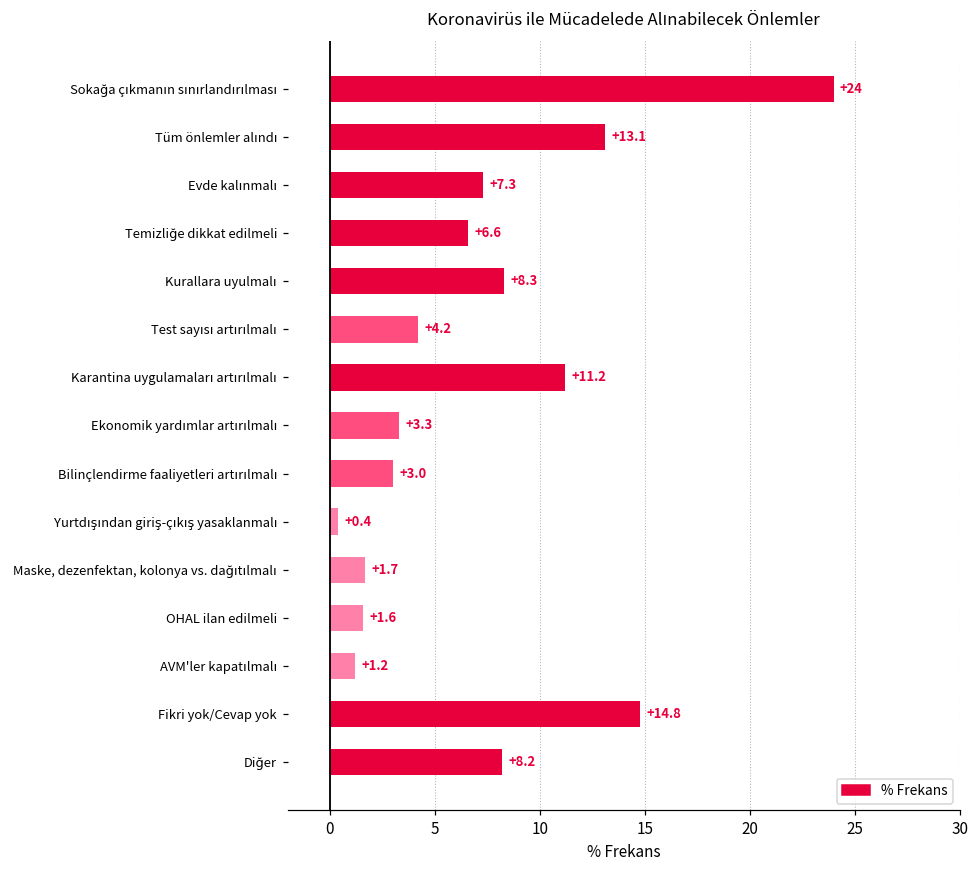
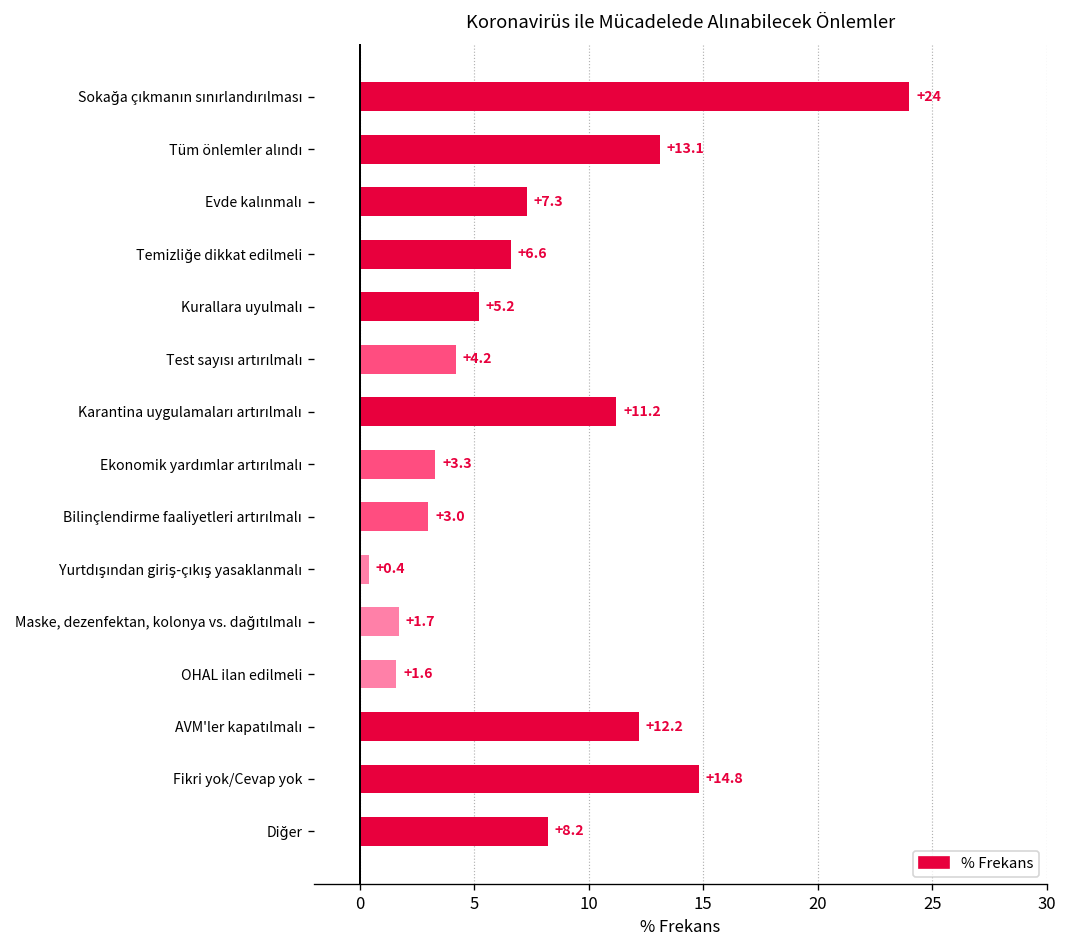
  {
    "Sokağa çıkmanın sınırlandırılması": "+24",
    "Tüm önlemler alındı": "+13.1",
    "Evde kalınmalı": "+7.3",
    "Temizliğe dikkat edilmeli": "+6.6",
-   "Kurallara uyulmalı": "+8.3",
+   "Kurallara uyulmalı": "+5.2",
    "Test sayısı artırılmalı": "+4.2",
    "Karantina uygulamaları artırılmalı": "+11.2",
    "Ekonomik yardımlar artırılmalı": "+3.3",
    "Bilinçlendirme faaliyetleri artırılmalı": "+3.0",
    "Yurtdışından giriş-çıkış yasaklanmalı": "+0.4",
    "Maske, dezenfektan, kolonya vs. dağıtılmalı": "+1.7",
    "OHAL ilan edilmeli": "+1.6",
-   "AVM'ler kapatılmalı": "+1.2",
+   "AVM'ler kapatılmalı": "+12.2",
    "Fikri yok/Cevap yok": "+14.8",
    "Diğer": "+8.2"
  }
